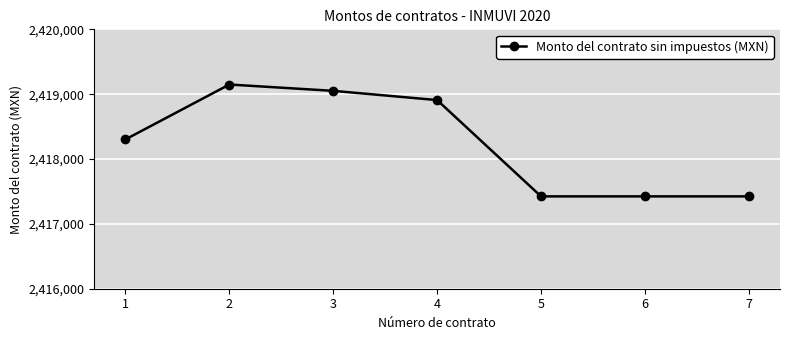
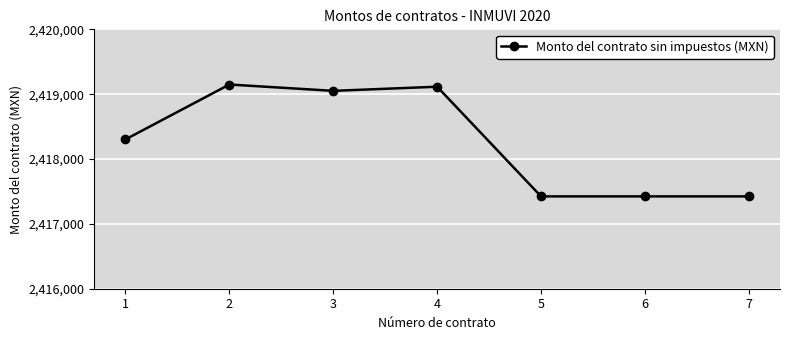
  {
    "1": "2,418,300",
    "2": "2,419,100",
    "3": "2,419,100",
-   "4": "2,418,900",
+   "4": "2,419,100",
    "5": "2,417,400",
    "6": "2,417,400",
    "7": "2,417,400"
  }
